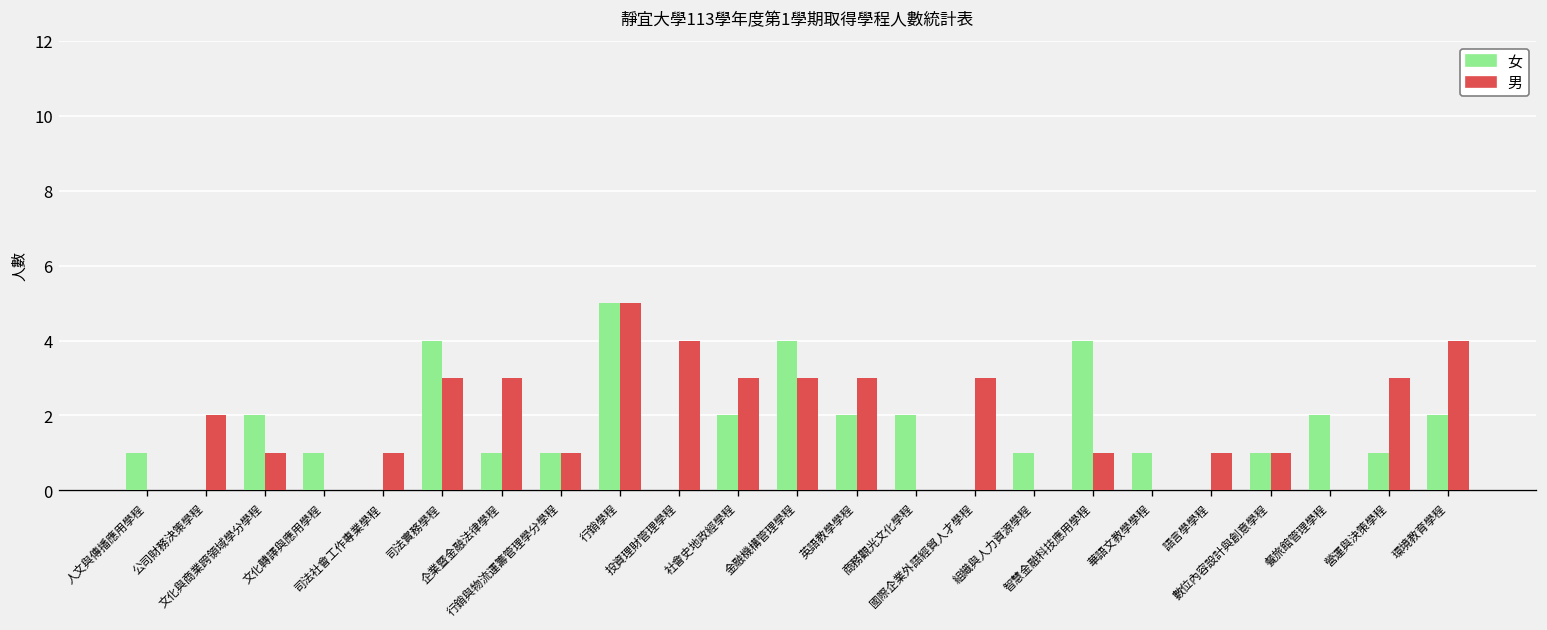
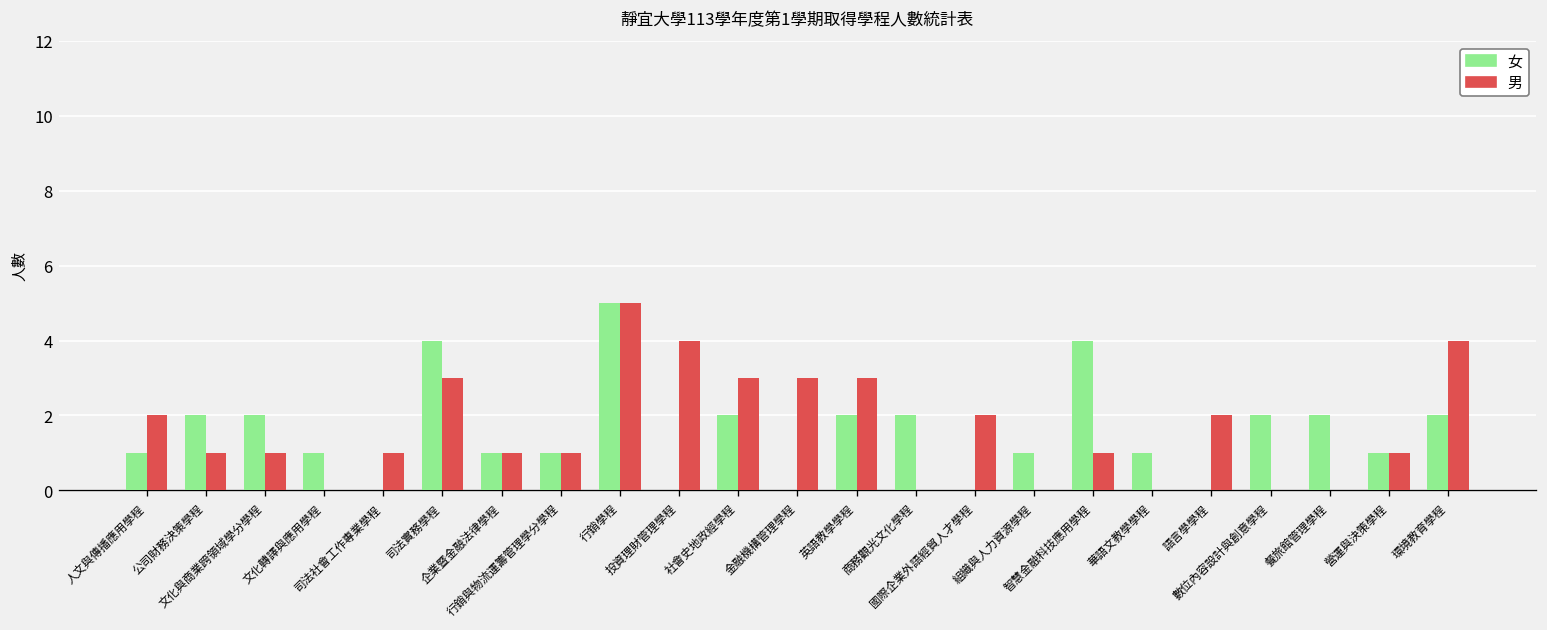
  {
    "女": {
      "人文與傳播應用學程": 1,
-     "公司財務決策學程": 0,
+     "公司財務決策學程": 2,
      "文化與商業跨領域學分學程": 2,
      "文化轉譯與應用學程": 1,
      "司法社會工作專業學程": 0,
      "司法實務學程": 4,
      "企業暨金融法律學程": 1,
      "行銷與物流運籌管理學分學程": 1,
      "行銷學程": 5,
      "投資理財管理學程": 0,
      "社會史地政經學程": 2,
-     "金融機構管理學程": 4,
+     "金融機構管理學程": 0,
      "英語教學學程": 2,
      "商務觀光文化學程": 2,
      "國際企業外語經貿人才學程": 0,
      "組織與人力資源學程": 1,
      "智慧金融科技應用學程": 4,
      "華語文教學學程": 1,
      "語言學學程": 0,
-     "數位內容設計與創意學程": 1,
+     "數位內容設計與創意學程": 2,
      "餐旅館管理學程": 2,
      "營運與決策學程": 1,
      "環境教育學程": 2
    },
    "男": {
-     "人文與傳播應用學程": 0,
-     "公司財務決策學程": 2,
+     "人文與傳播應用學程": 2,
+     "公司財務決策學程": 1,
      "文化與商業跨領域學分學程": 1,
      "文化轉譯與應用學程": 0,
      "司法社會工作專業學程": 1,
      "司法實務學程": 3,
-     "企業暨金融法律學程": 3,
+     "企業暨金融法律學程": 1,
      "行銷與物流運籌管理學分學程": 1,
      "行銷學程": 5,
      "投資理財管理學程": 4,
      "社會史地政經學程": 3,
      "金融機構管理學程": 3,
      "英語教學學程": 3,
      "商務觀光文化學程": 0,
-     "國際企業外語經貿人才學程": 3,
+     "國際企業外語經貿人才學程": 2,
      "組織與人力資源學程": 0,
      "智慧金融科技應用學程": 1,
      "華語文教學學程": 0,
-     "語言學學程": 1,
-     "數位內容設計與創意學程": 1,
+     "語言學學程": 2,
+     "數位內容設計與創意學程": 0,
      "餐旅館管理學程": 0,
-     "營運與決策學程": 3,
+     "營運與決策學程": 1,
      "環境教育學程": 4
    }
  }
